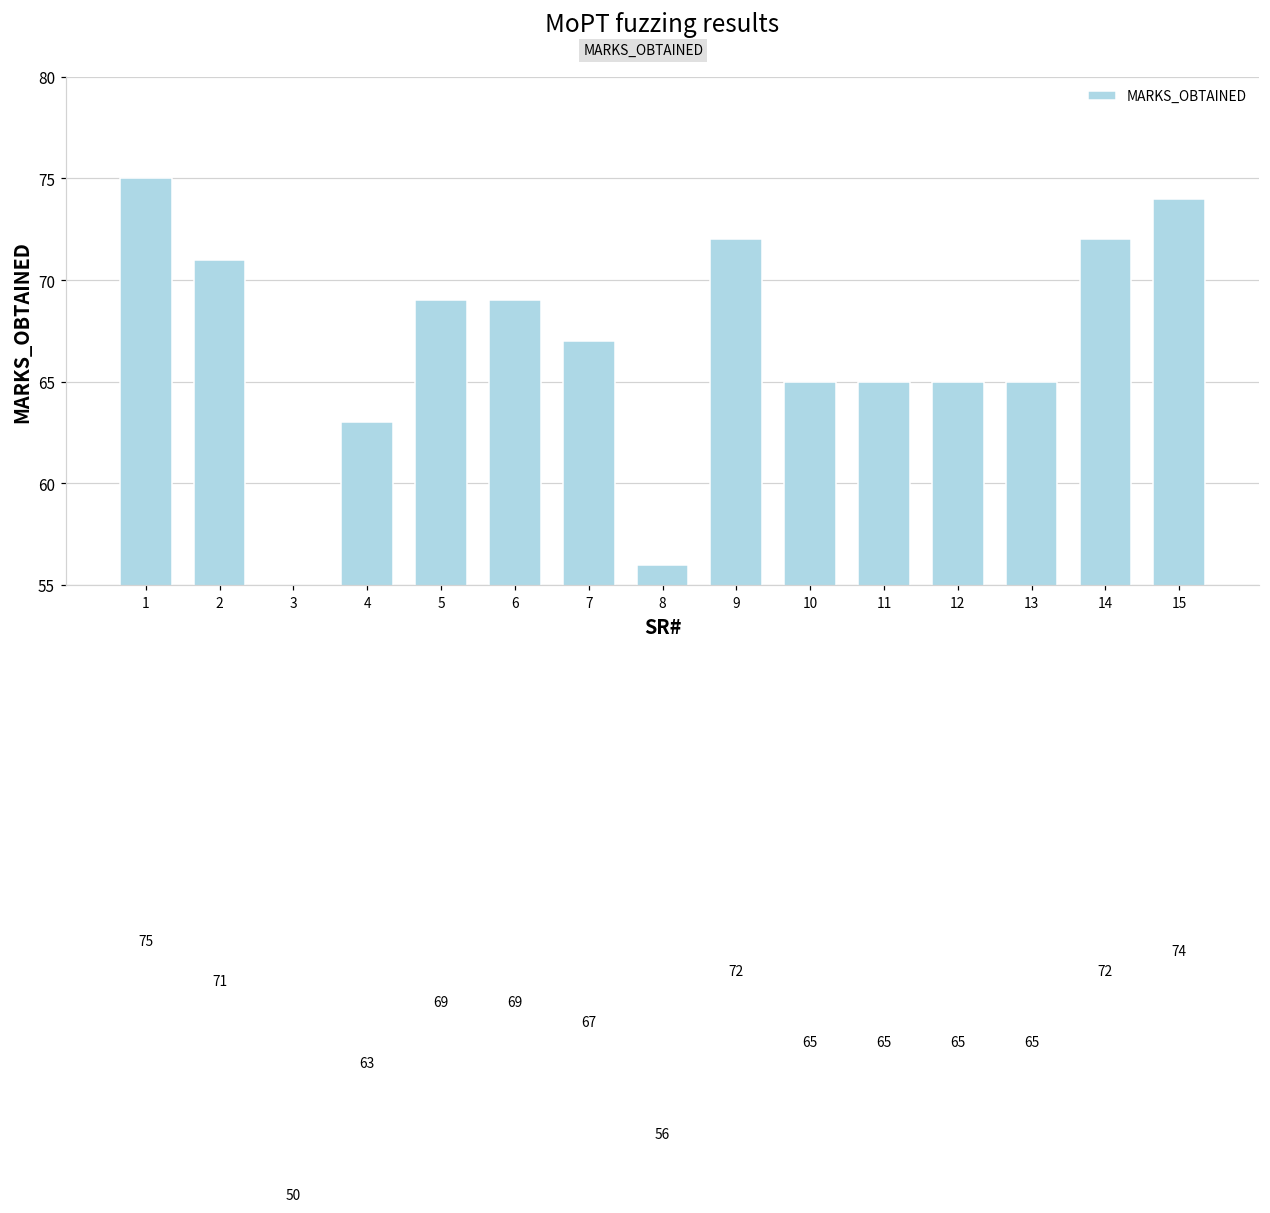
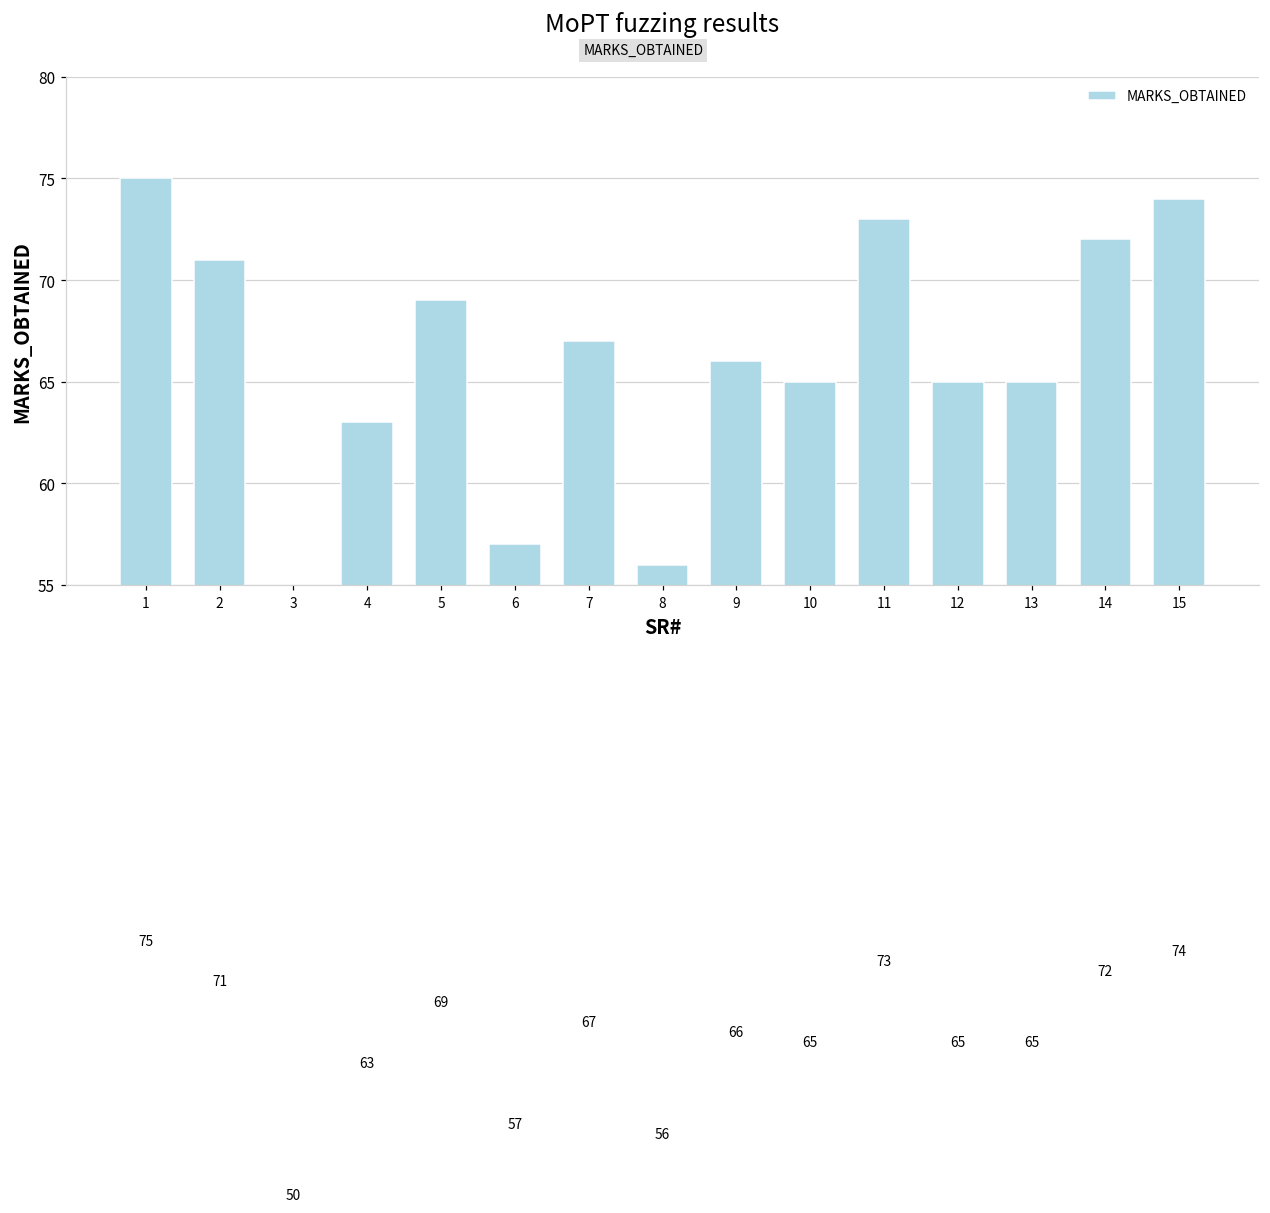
  {
    "1": 75,
    "2": 71,
    "4": 63,
    "5": 69,
-   "6": 69,
+   "6": 57,
    "7": 67,
    "8": 56,
-   "9": 72,
+   "9": 66,
    "10": 65,
-   "11": 65,
+   "11": 73,
    "12": 65,
    "13": 65,
    "14": 72,
    "15": 74
  }
